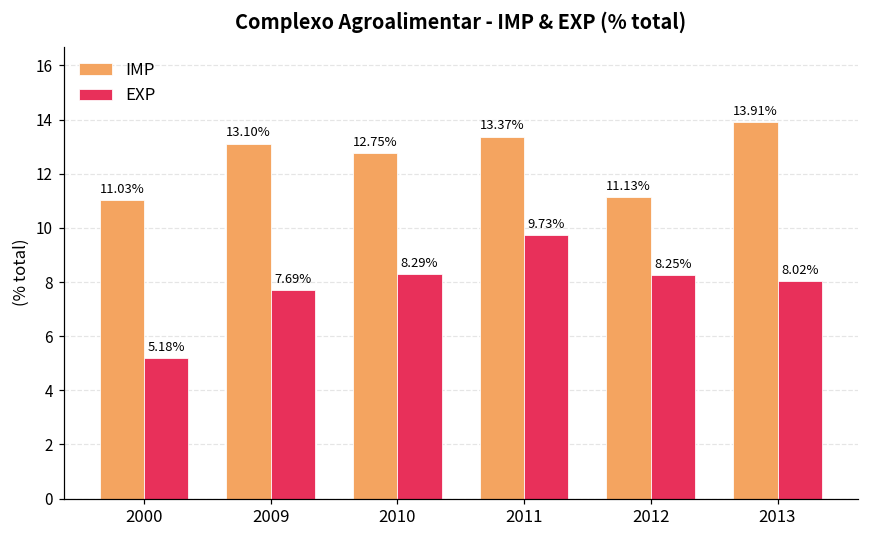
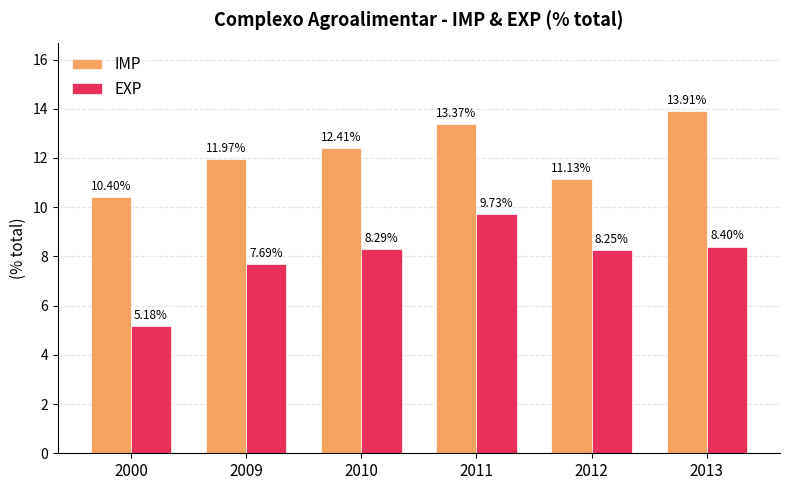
  {
    "IMP": {
-     "2000": "11.03%",
-     "2009": "13.10%",
-     "2010": "12.75%",
+     "2000": "10.40%",
+     "2009": "11.97%",
+     "2010": "12.41%",
      "2011": "13.37%",
      "2012": "11.13%",
      "2013": "13.91%"
    },
    "EXP": {
      "2000": "5.18%",
      "2009": "7.69%",
      "2010": "8.29%",
      "2011": "9.73%",
      "2012": "8.25%",
-     "2013": "8.02%"
+     "2013": "8.40%"
    }
  }
